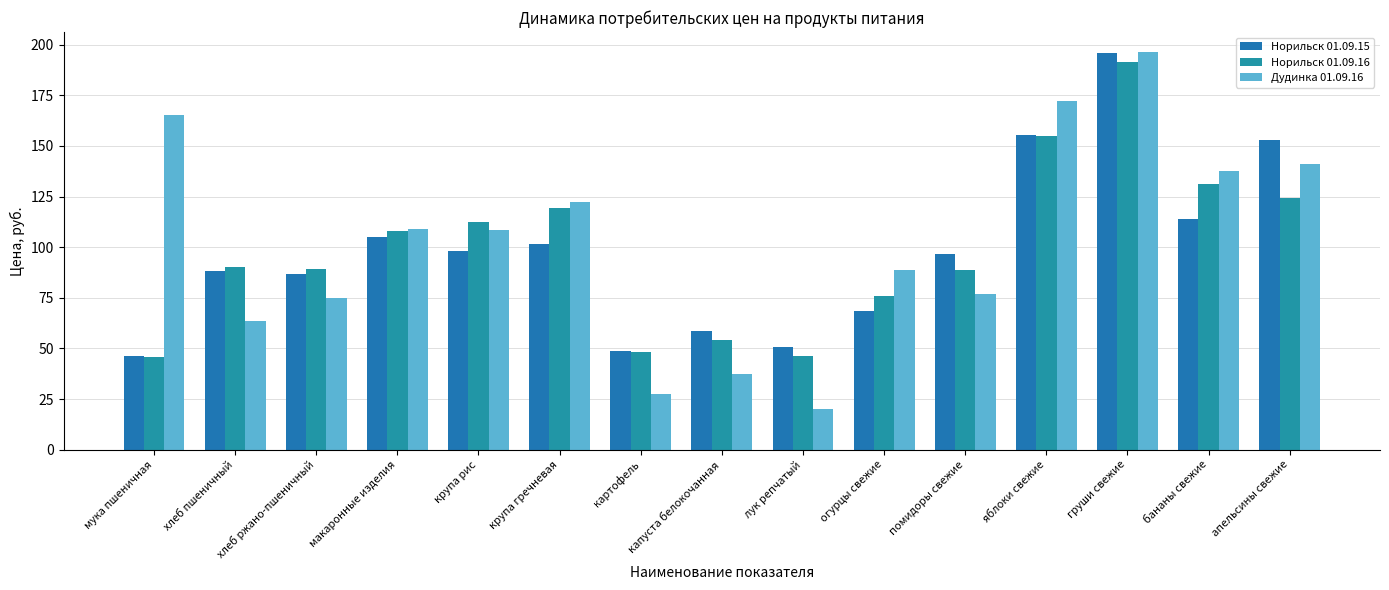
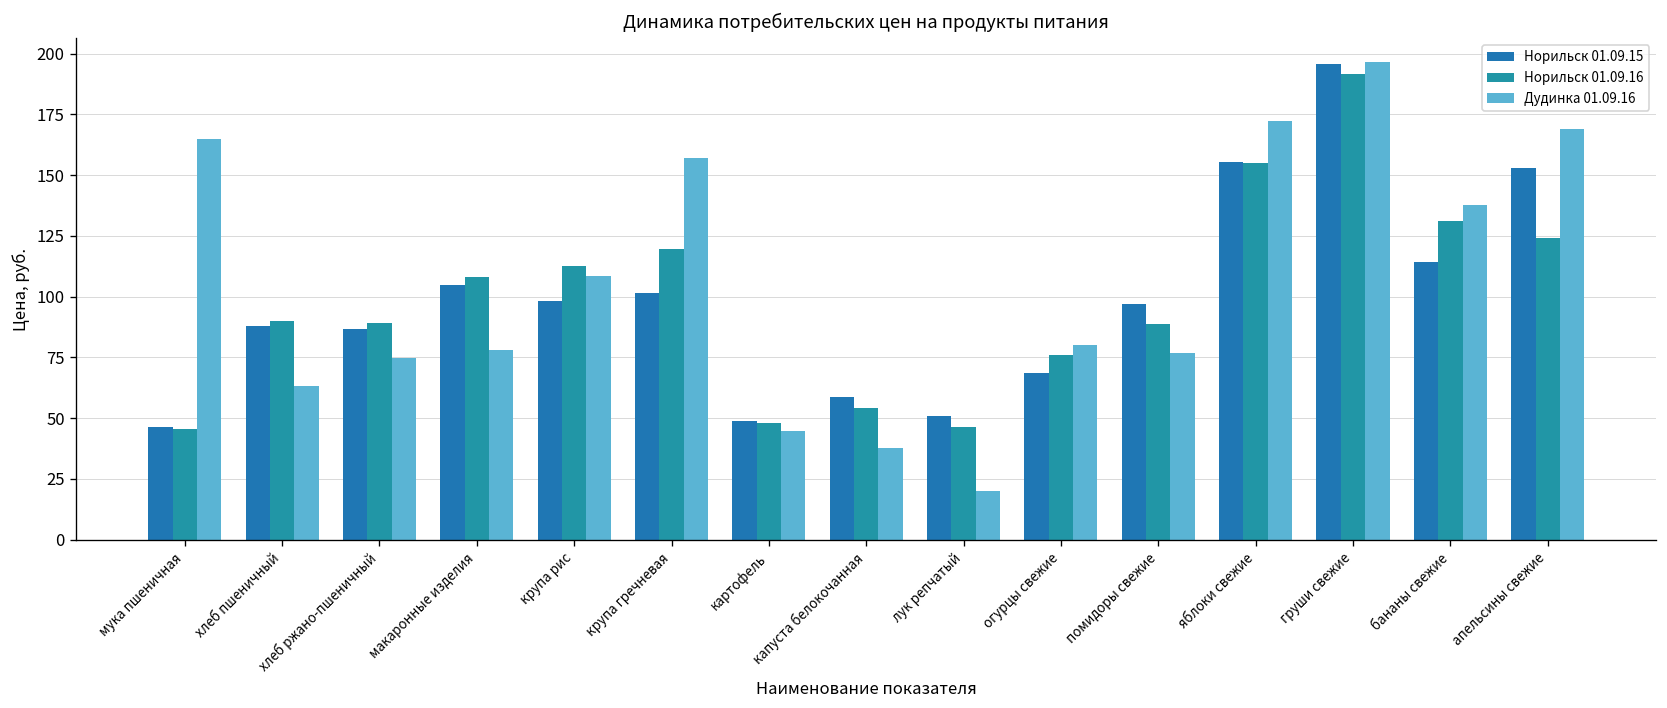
  {
    "Дудинка 01.09.16": {
      "мука пшеничная": 165,
      "хлеб пшеничный": 63,
      "хлеб ржано-пшеничный": 75,
-     "макаронные изделия": 109,
+     "макаронные изделия": 78,
      "крупа рис": 109,
-     "крупа гречневая": 122,
-     "картофель": 27,
+     "крупа гречневая": 157,
+     "картофель": 45,
      "капуста белокочанная": 38,
      "лук репчатый": 20,
-     "огурцы свежие": 89,
+     "огурцы свежие": 80,
      "помидоры свежие": 77,
      "яблоки свежие": 172,
      "груши свежие": 196,
      "бананы свежие": 138,
-     "апельсины свежие": 141
+     "апельсины свежие": 169
    }
  }
